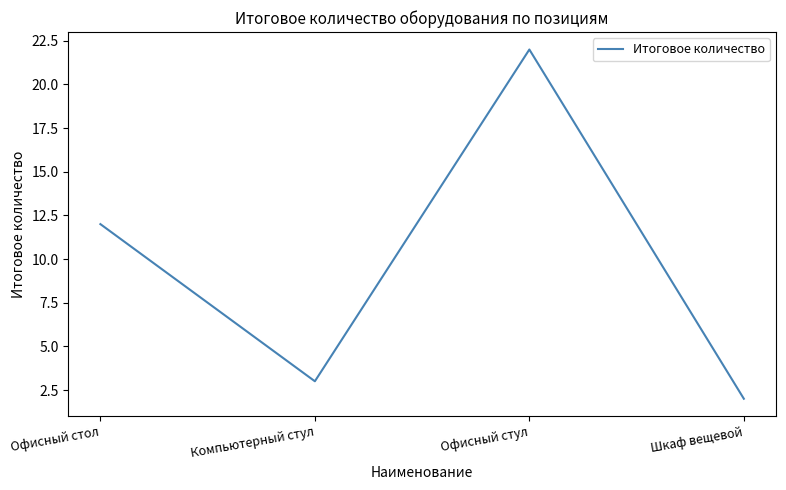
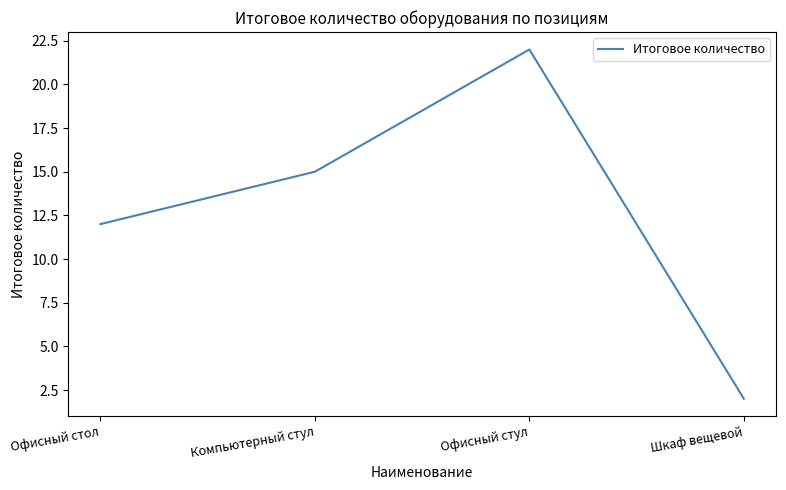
  {
    "Офисный стол": 12,
-   "Компьютерный стул": 3,
+   "Компьютерный стул": 15,
    "Офисный стул": 22,
    "Шкаф вещевой": 2
  }
